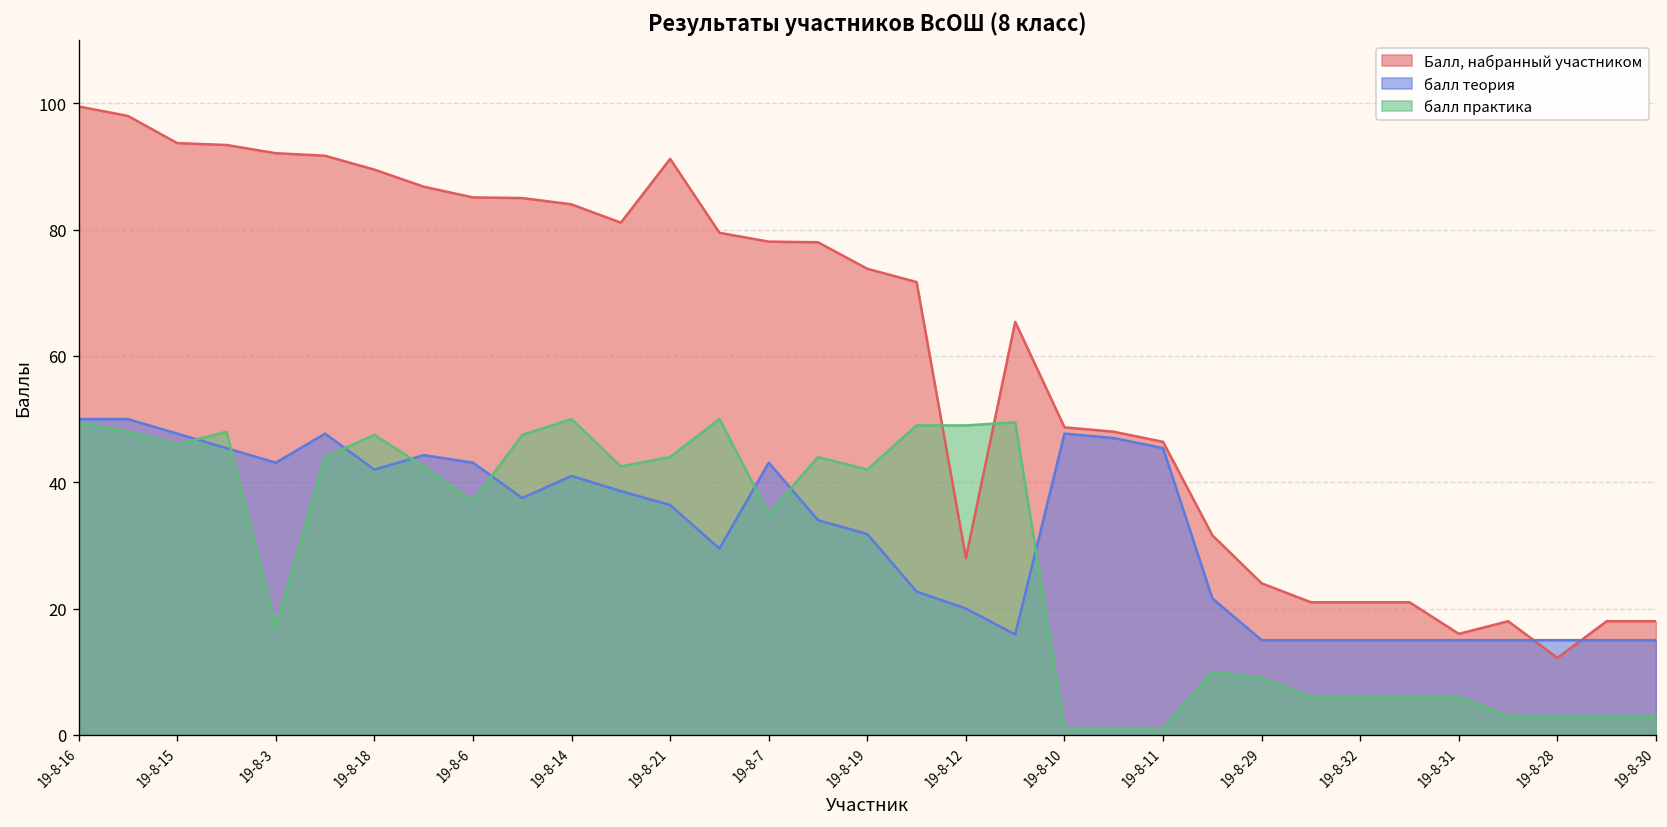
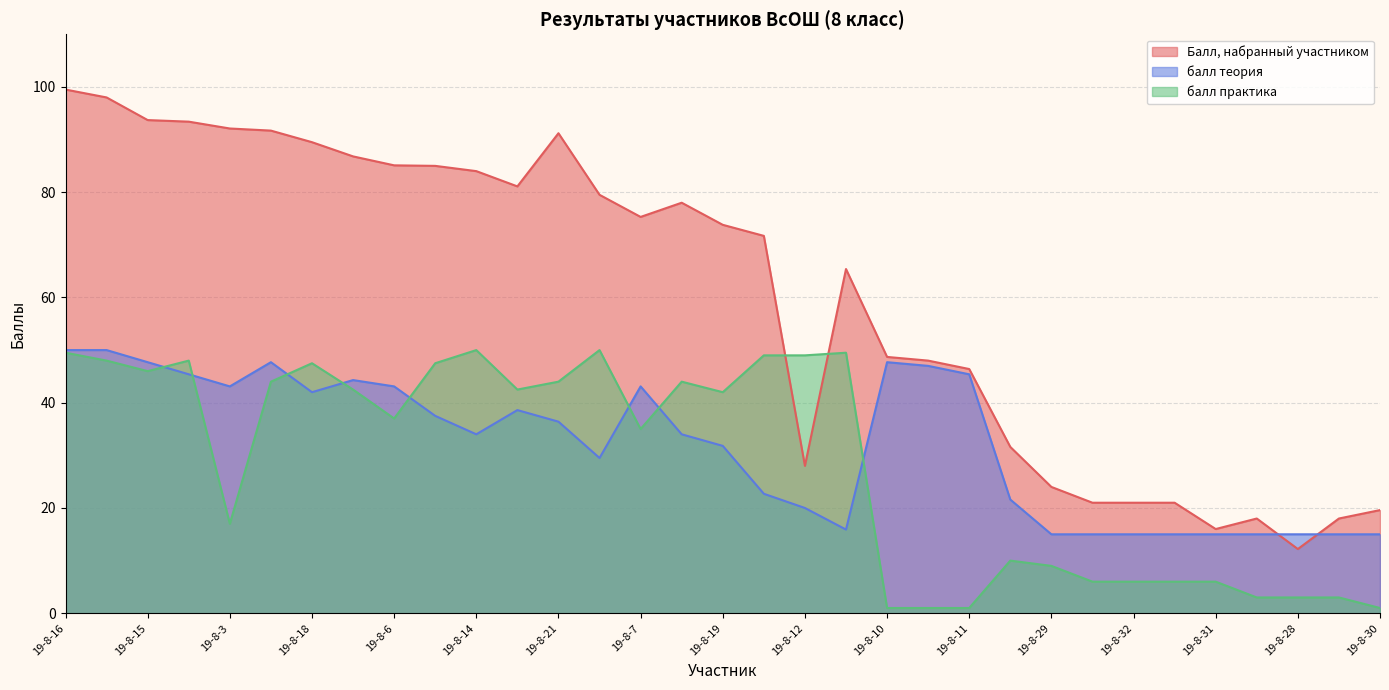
  {
    "Балл, набранный участником": {
      "19-8-16": 100,
      "19-8-15": 94,
      "19-8-3": 92,
      "19-8-18": 90,
      "19-8-6": 85,
      "19-8-14": 84,
      "19-8-21": 91,
-     "19-8-7": 78,
+     "19-8-7": 75,
      "19-8-19": 74,
      "19-8-12": 28,
      "19-8-10": 49,
      "19-8-11": 46,
      "19-8-29": 24,
      "19-8-32": 21,
      "19-8-31": 16,
      "19-8-28": 12,
-     "19-8-30": 18
+     "19-8-30": 20
    },
    "балл теория": {
      "19-8-16": 50,
      "19-8-15": 48,
      "19-8-3": 43,
      "19-8-18": 42,
      "19-8-6": 43,
-     "19-8-14": 41,
+     "19-8-14": 34,
      "19-8-21": 36,
      "19-8-7": 43,
      "19-8-19": 32,
      "19-8-12": 20,
      "19-8-10": 48,
      "19-8-11": 45,
      "19-8-29": 15,
      "19-8-32": 15,
      "19-8-31": 15,
      "19-8-28": 15,
      "19-8-30": 15
    },
    "балл практика": {
      "19-8-16": 50,
      "19-8-15": 46,
      "19-8-3": 17,
      "19-8-18": 48,
      "19-8-6": 37,
      "19-8-14": 50,
      "19-8-21": 44,
      "19-8-7": 35,
      "19-8-19": 42,
      "19-8-12": 49,
      "19-8-10": 1,
      "19-8-11": 1,
      "19-8-29": 9,
      "19-8-32": 6,
      "19-8-31": 6,
      "19-8-28": 3,
-     "19-8-30": 3
+     "19-8-30": 1
    }
  }
